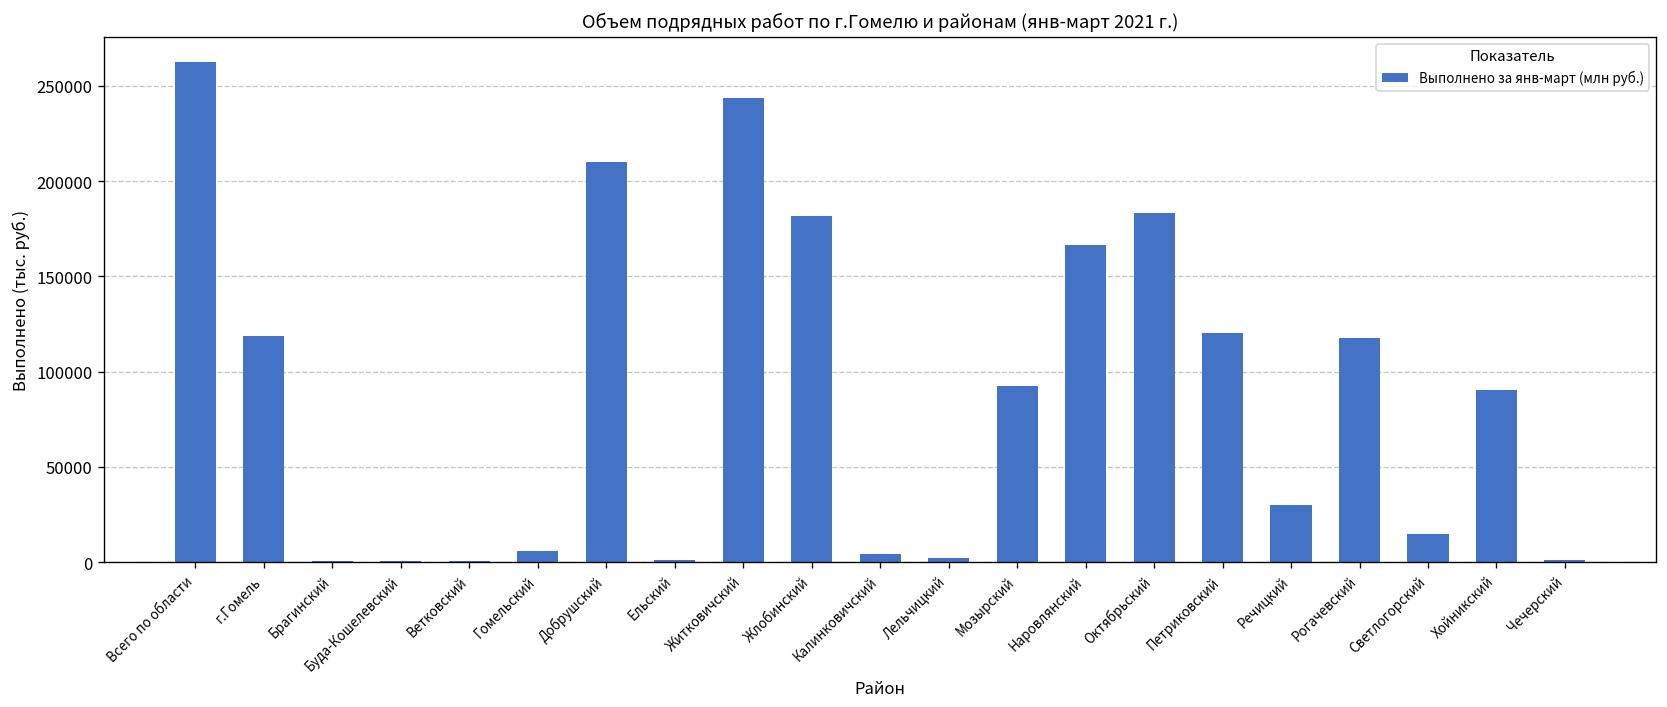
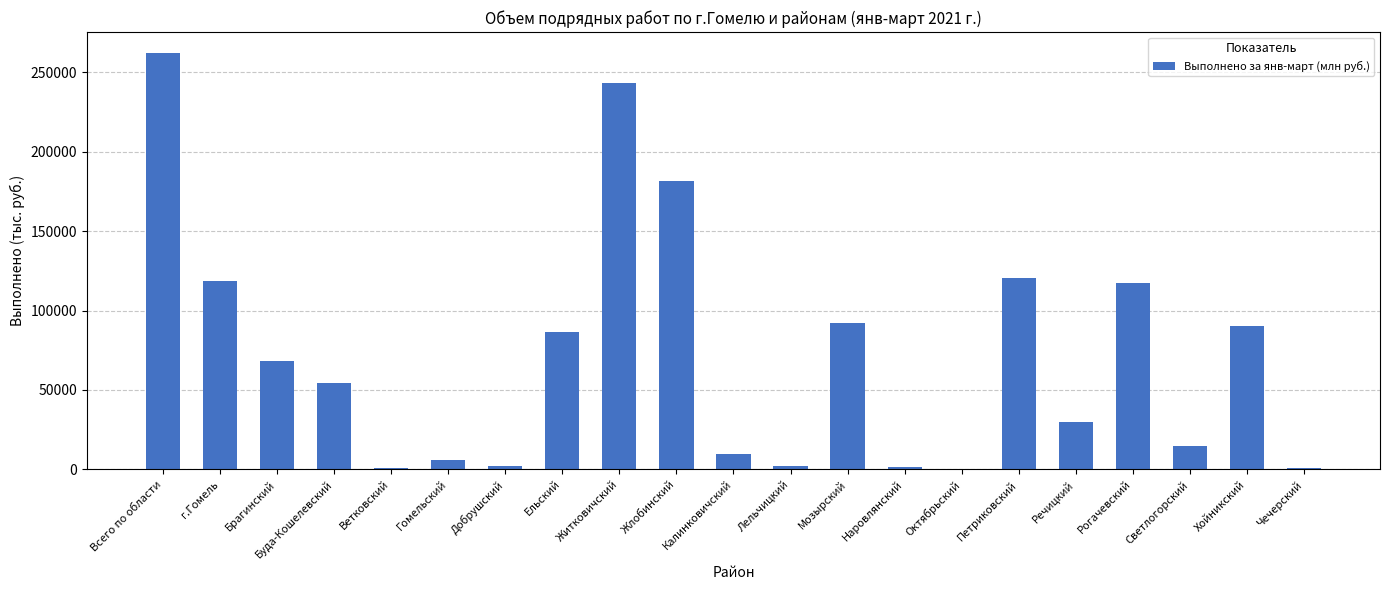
  {
    "Всего по области": 262000,
    "г.Гомель": 119000,
-   "Брагинский": 0,
-   "Буда-Кошелевский": 1000,
+   "Брагинский": 68000,
+   "Буда-Кошелевский": 54000,
    "Гомельский": 6000,
-   "Добрушский": 210000,
-   "Ельский": 1000,
+   "Добрушский": 2000,
+   "Ельский": 87000,
    "Житковичский": 243000,
    "Жлобинский": 182000,
-   "Калинковичский": 4000,
+   "Калинковичский": 10000,
    "Лельчицкий": 2000,
    "Мозырский": 92000,
-   "Наровлянский": 166000,
-   "Октябрьский": 183000,
+   "Наровлянский": 1000,
+   "Октябрьский": 1000,
    "Петриковский": 120000,
    "Речицкий": 30000,
    "Рогачевский": 117000,
    "Светлогорский": 15000,
    "Хойникский": 90000
  }
